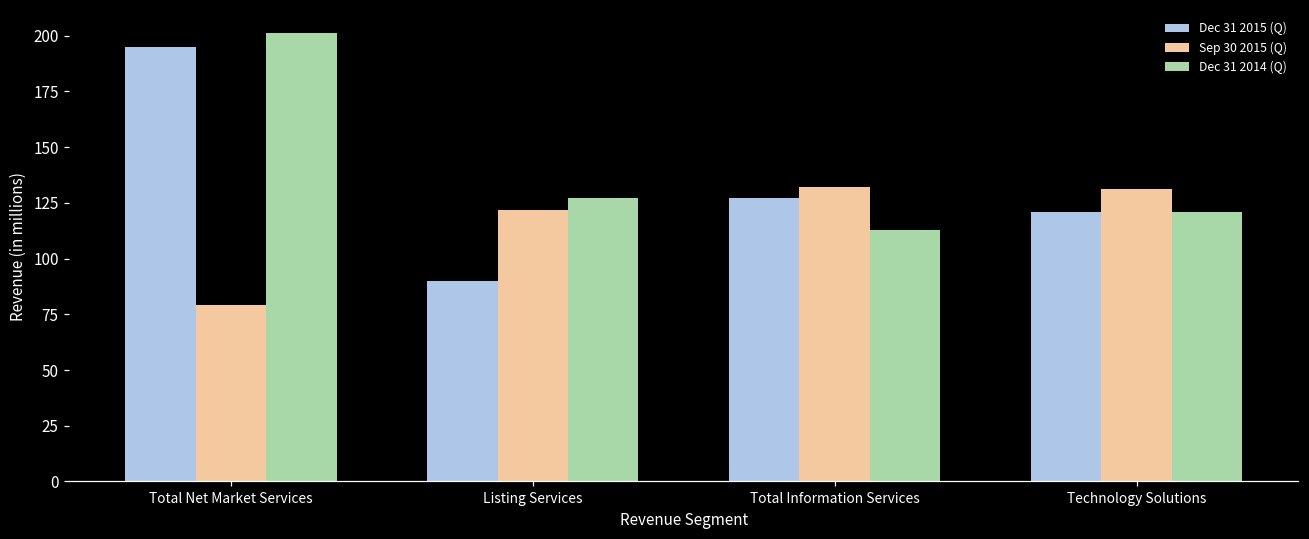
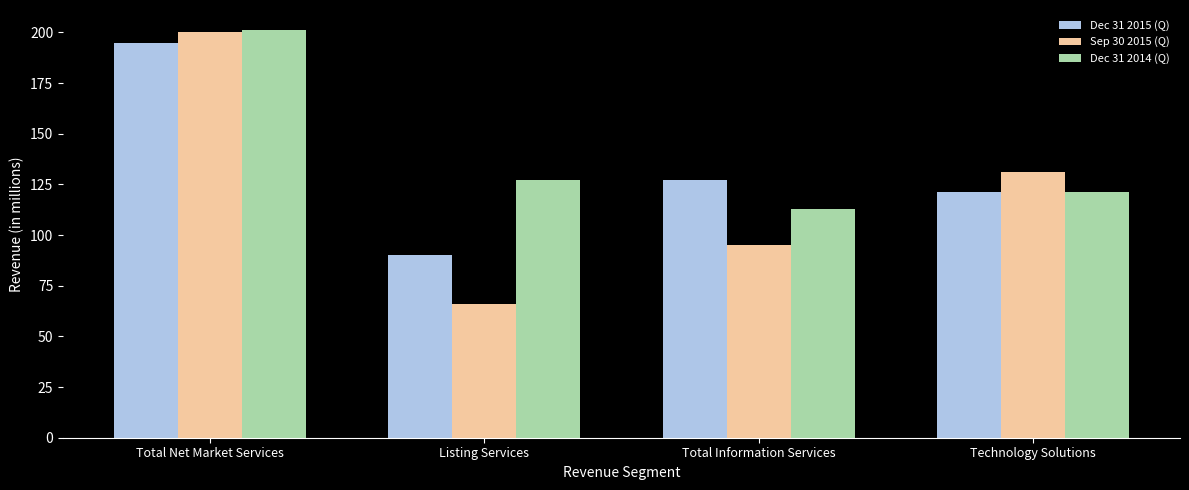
  {
    "Dec 31 2015 (Q)": {
      "Total Net Market Services": 195,
      "Listing Services": 90,
      "Total Information Services": 127,
      "Technology Solutions": 121
    },
    "Sep 30 2015 (Q)": {
-     "Total Net Market Services": 79,
-     "Listing Services": 122,
-     "Total Information Services": 132,
+     "Total Net Market Services": 200,
+     "Listing Services": 66,
+     "Total Information Services": 95,
      "Technology Solutions": 131
    },
    "Dec 31 2014 (Q)": {
      "Total Net Market Services": 201,
      "Listing Services": 127,
      "Total Information Services": 113,
      "Technology Solutions": 121
    }
  }
